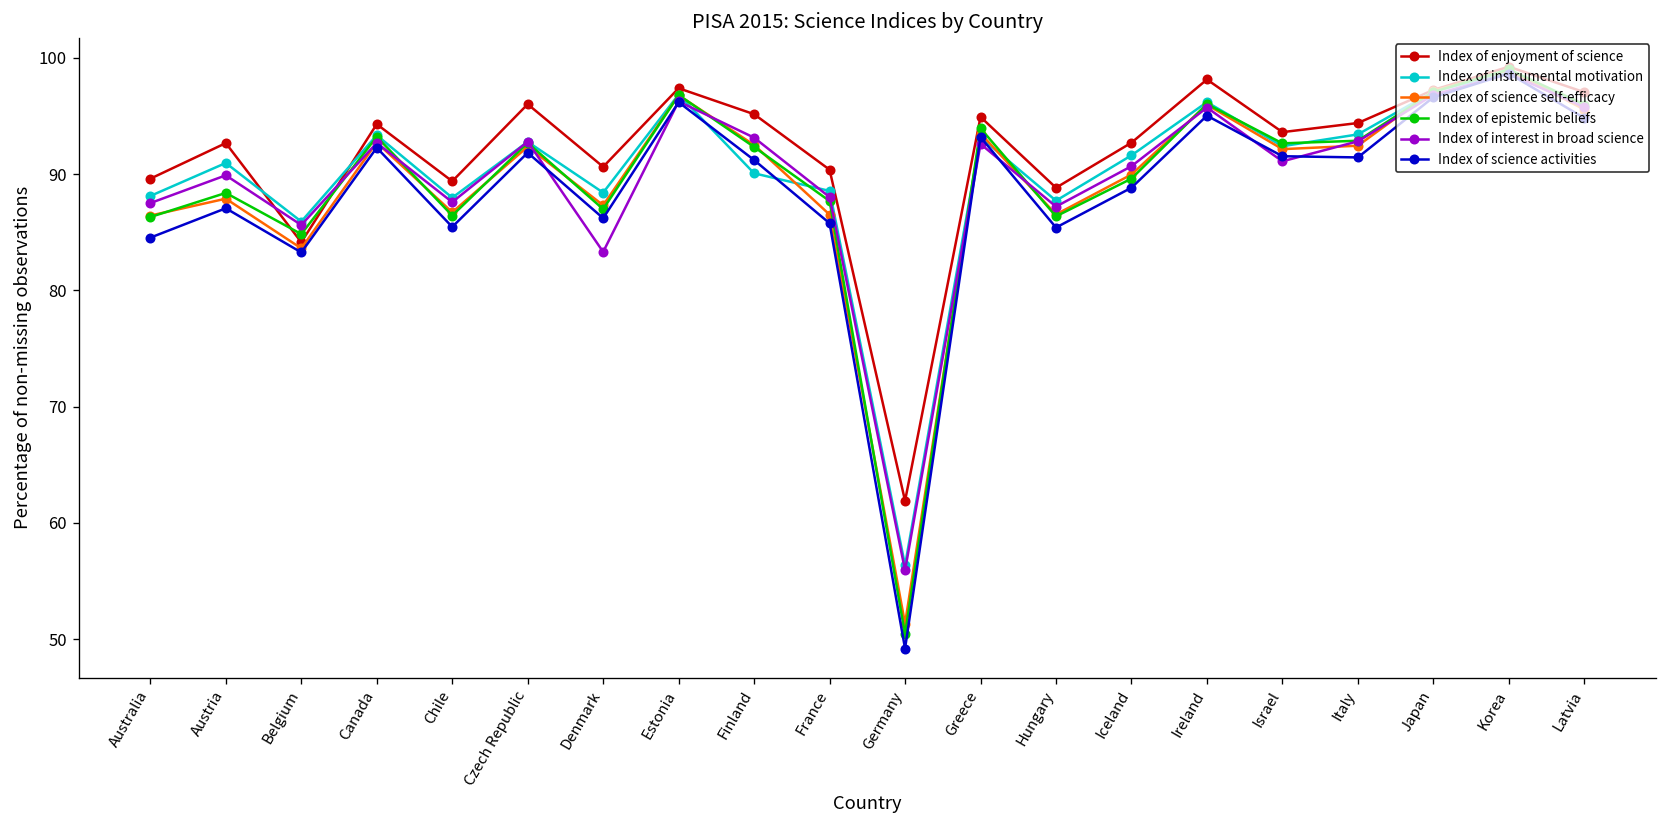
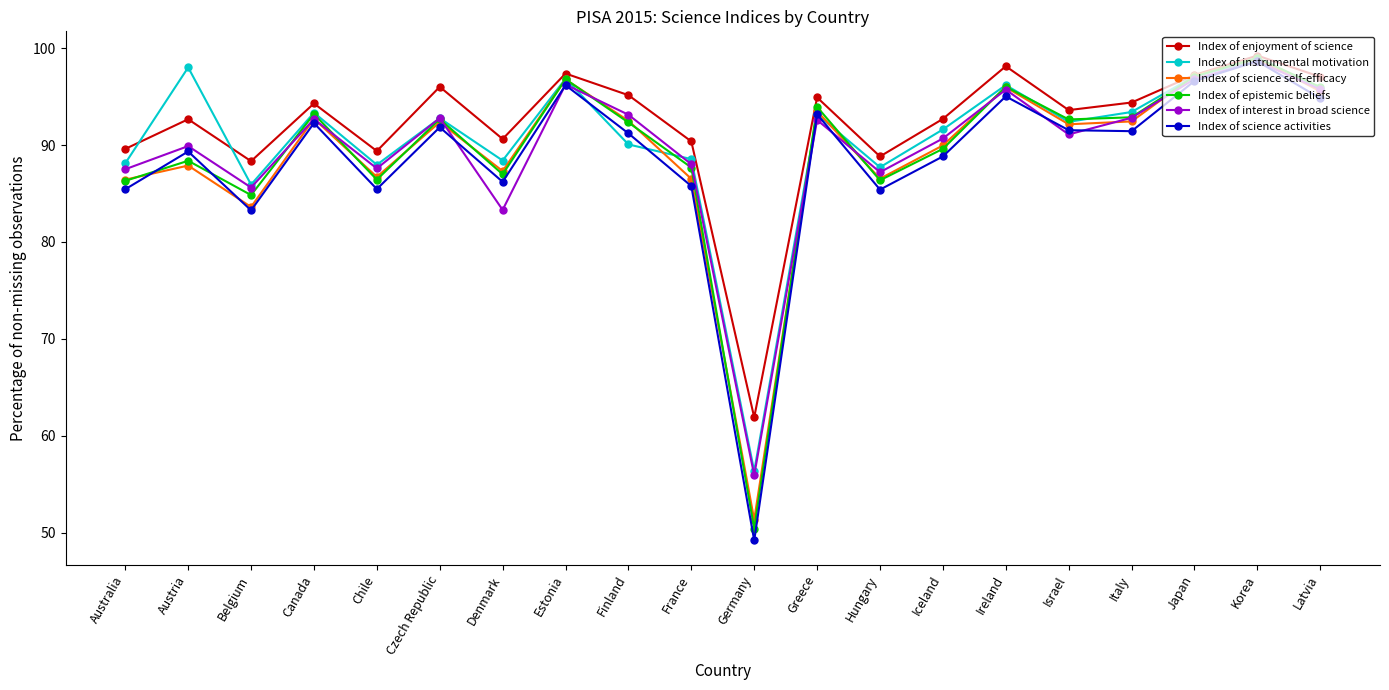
  {
    "Index of enjoyment of science": {
      "Australia": 90,
      "Austria": 93,
-     "Belgium": 84,
+     "Belgium": 88,
      "Canada": 94,
      "Chile": 89,
      "Czech Republic": 96,
      "Denmark": 91,
      "Estonia": 97,
      "Finland": 95,
      "France": 90,
      "Germany": 62,
      "Greece": 95,
      "Hungary": 89,
      "Iceland": 93,
      "Ireland": 98,
      "Israel": 94,
      "Italy": 94
    },
    "Index of instrumental motivation": {
      "Australia": 88,
-     "Austria": 91,
+     "Austria": 98,
      "Belgium": 86,
      "Chile": 88,
      "Denmark": 88,
      "Finland": 90,
      "France": 89,
      "Germany": 56,
      "Hungary": 88,
      "Iceland": 92,
      "Italy": 93
    },
    "Index of science self-efficacy": {
      "Austria": 88,
      "Belgium": 84,
      "Chile": 87,
      "Czech Republic": 92,
      "Denmark": 87,
      "France": 87,
      "Germany": 51,
      "Greece": 93,
      "Iceland": 90,
      "Italy": 92
    },
    "Index of epistemic beliefs": {
      "Austria": 88,
      "Belgium": 85,
      "Chile": 86,
      "Denmark": 87,
      "France": 88,
      "Germany": 50,
      "Greece": 94,
      "Iceland": 90
    },
    "Index of interest in broad science": {
      "Australia": 88,
      "Austria": 90,
      "Belgium": 86,
      "Chile": 88,
      "Denmark": 83,
      "Finland": 93,
      "France": 88,
      "Germany": 56,
      "Greece": 93,
      "Hungary": 87,
      "Iceland": 91,
      "Israel": 91
    },
    "Index of science activities": {
-     "Australia": 84.5,
-     "Austria": 87,
+     "Australia": 85.4,
+     "Austria": 89,
      "Belgium": 83,
      "Canada": 92,
      "Chile": 85,
      "Czech Republic": 92,
      "Denmark": 86,
      "Finland": 91,
      "France": 86,
      "Germany": 49,
      "Hungary": 85,
      "Iceland": 89,
      "Ireland": 95,
      "Israel": 92,
      "Italy": 91
    }
  }
